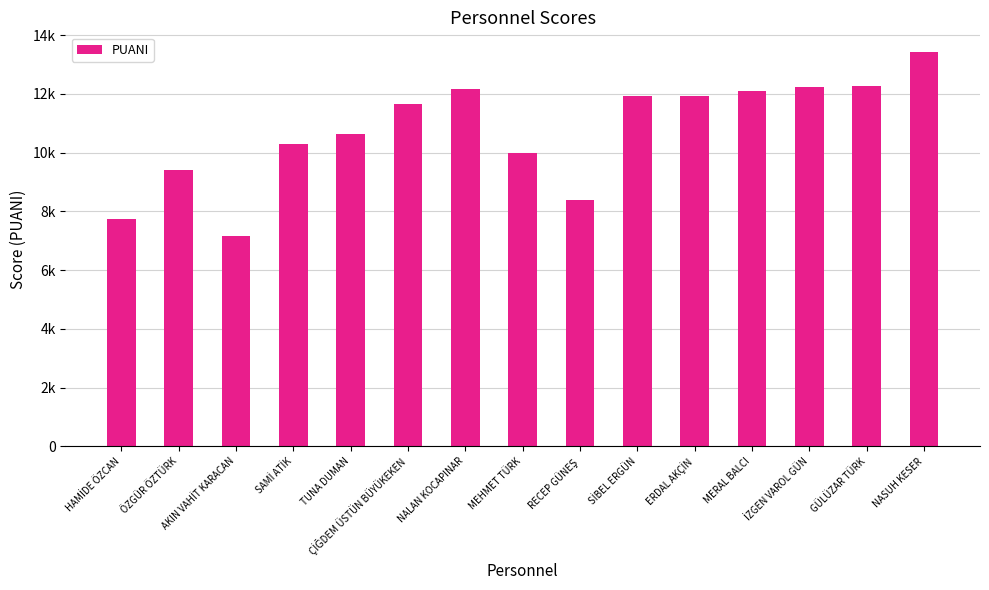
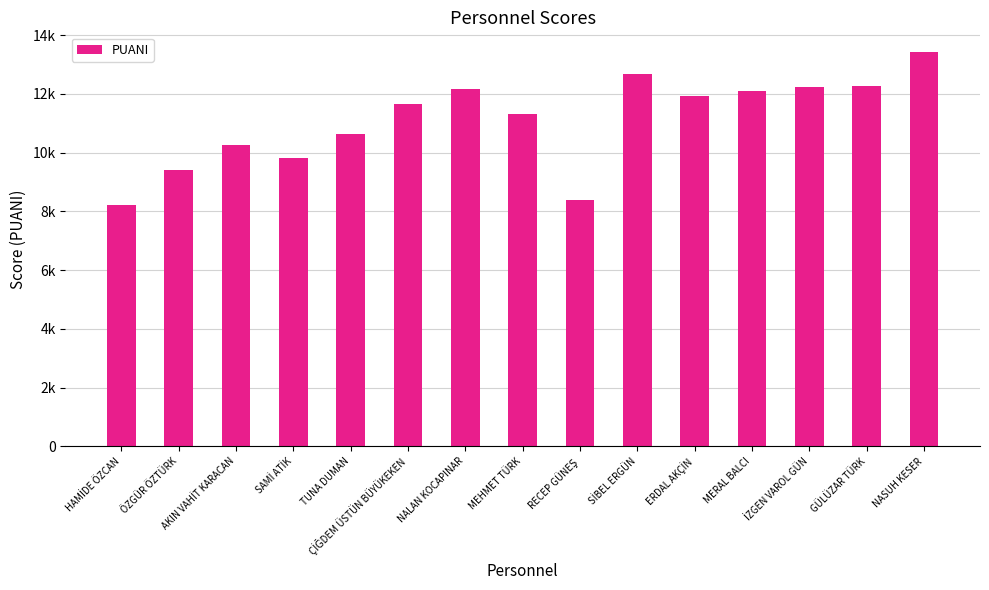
  {
-   "HAMİDE ÖZCAN": 7700,
+   "HAMİDE ÖZCAN": 8200,
    "ÖZGÜR ÖZTÜRK": 9400,
-   "AKIN VAHİT KARACAN": 7200,
-   "SAMİ ATİK": 10300,
+   "AKIN VAHİT KARACAN": 10200,
+   "SAMİ ATİK": 9800,
    "TUNA DUMAN": 10600,
    "ÇİĞDEM ÜSTÜN BÜYÜKEKEN": 11700,
    "NALAN KOCAPINAR": 12200,
-   "MEHMET TÜRK": 10000,
+   "MEHMET TÜRK": 11300,
    "RECEP GÜNEŞ": 8400,
-   "SİBEL ERGÜN": 11900,
+   "SİBEL ERGÜN": 12700,
    "ERDAL AKÇİN": 11900,
    "MERAL BALCI": 12100,
    "İZGEN VAROL GÜN": 12200,
    "GÜLÜZAR TÜRK": 12300,
    "NASUH KESER": 13400
  }
